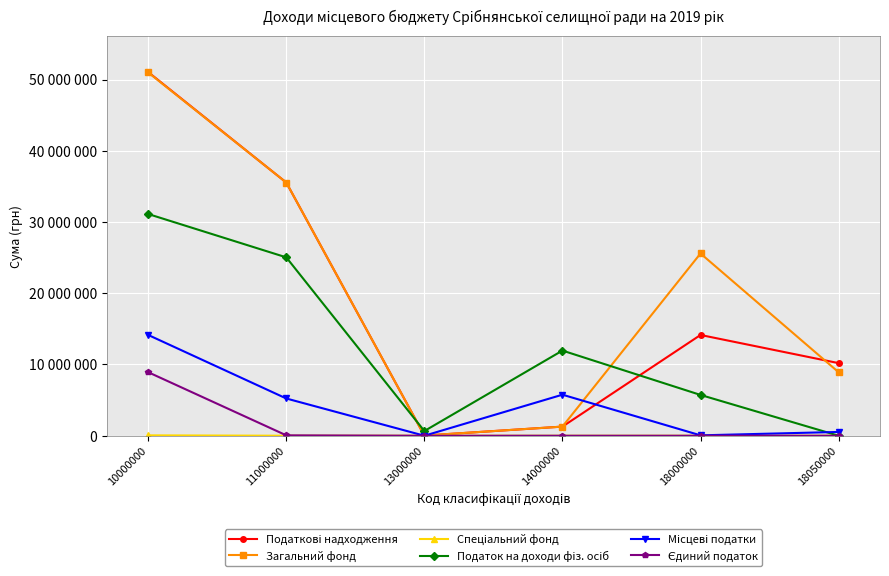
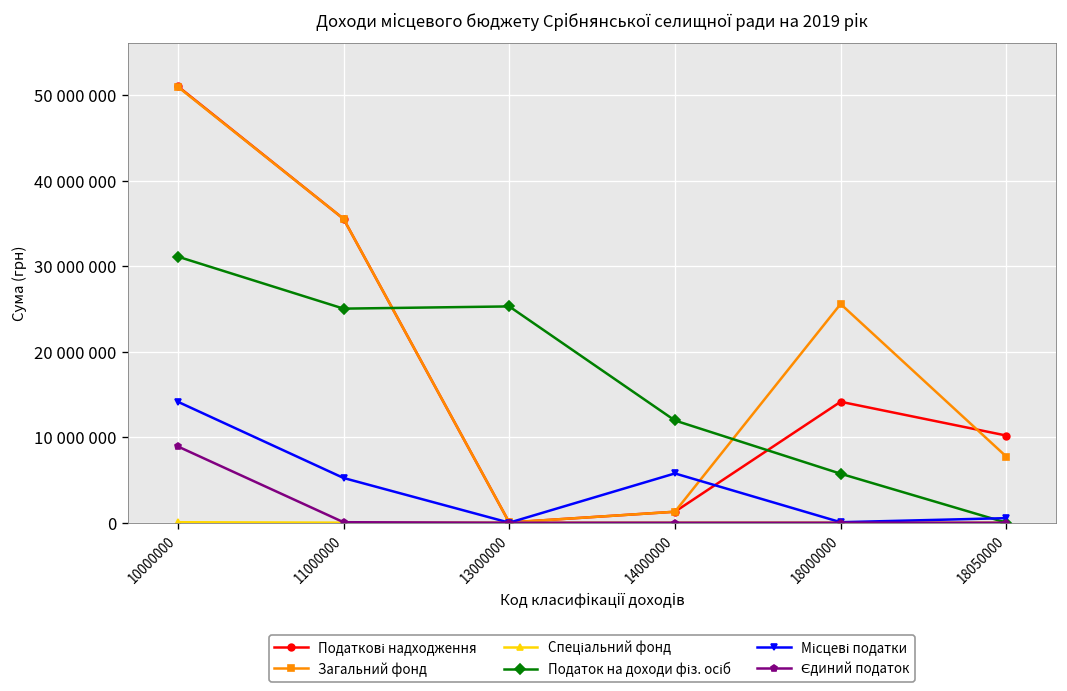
  {
    "Податкові надходження": {
      "18000000": 14000000,
      "18050000": 10000000
    },
    "Загальний фонд": {
      "18000000": 26000000,
-     "18050000": 9000000
+     "18050000": 8000000
    },
    "Спеціальний фонд": {
      "10000000": 0
    },
    "Податок на доходи фіз. осіб": {
      "10000000": 31000000,
      "11000000": 25000000,
-     "13000000": 1000000,
+     "13000000": 25000000,
      "14000000": 12000000,
      "18000000": 6000000
    },
    "Місцеві податки": {
      "10000000": 14000000,
      "11000000": 5000000,
      "14000000": 6000000,
      "18050000": 1000000
    },
    "Єдиний податок": {
      "10000000": 9000000
    }
  }
